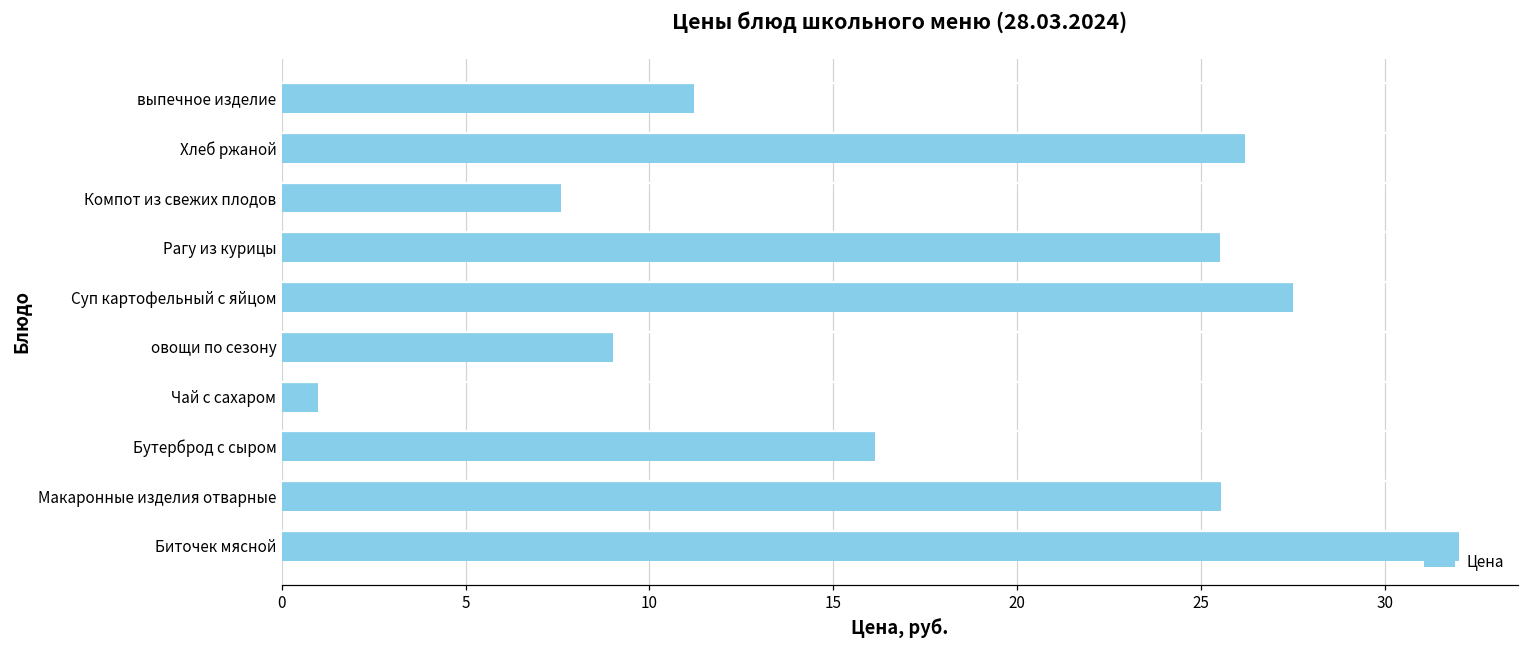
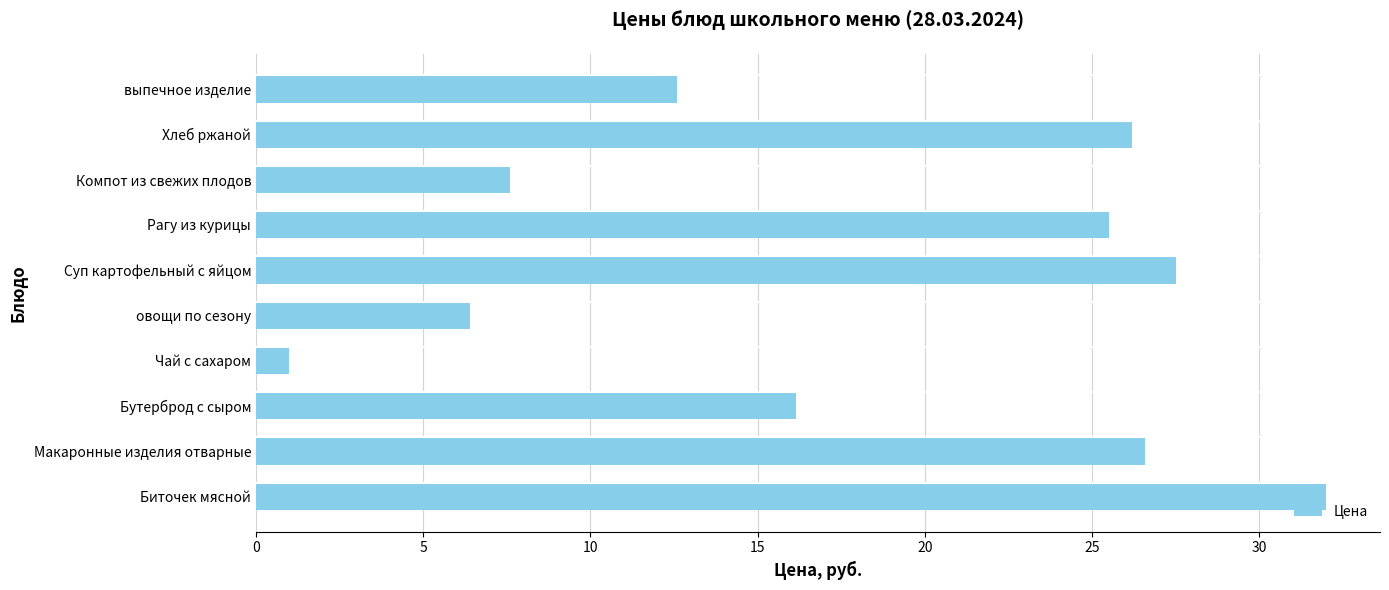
  {
-   "выпечное изделие": 11.2,
+   "выпечное изделие": 12.6,
    "Хлеб ржаной": 26.2,
    "Компот из свежих плодов": 7.6,
    "Рагу из курицы": 25.5,
    "Суп картофельный с яйцом": 27.5,
-   "овощи по сезону": 9.0,
+   "овощи по сезону": 6.4,
    "Чай с сахаром": 1.0,
    "Бутерброд с сыром": 16.1,
-   "Макаронные изделия отварные": 25.6,
+   "Макаронные изделия отварные": 26.6,
    "Биточек мясной": 32.0
  }
